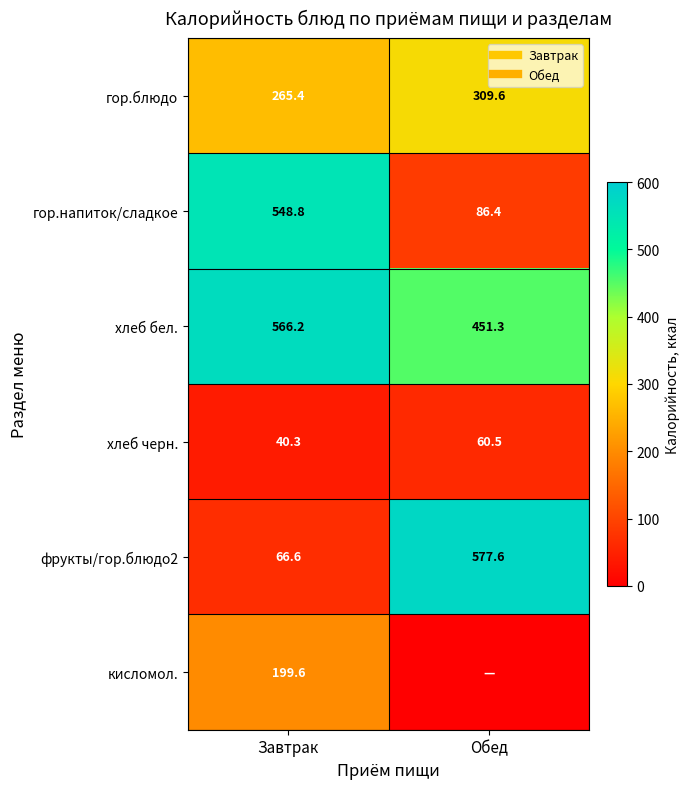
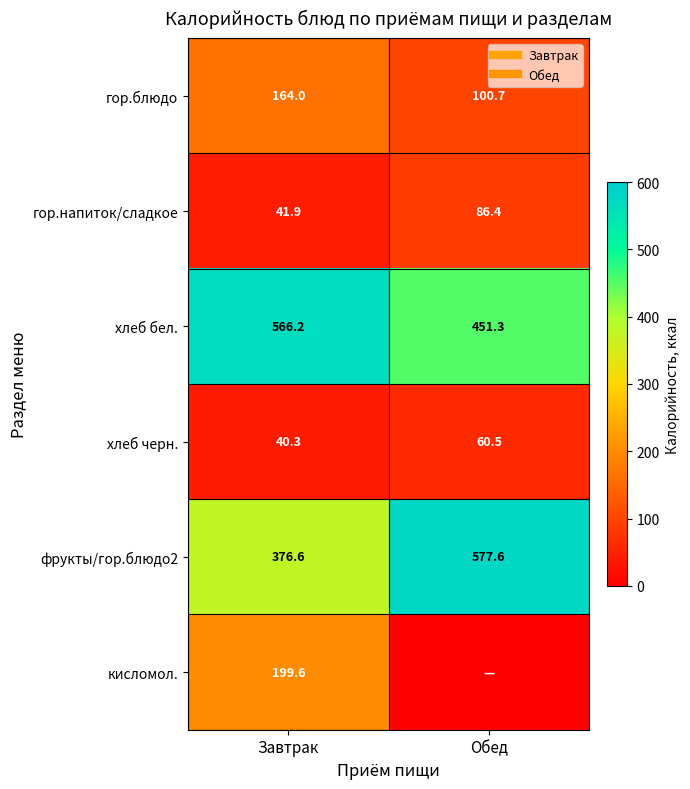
  {
    "гор.блюдо": {
-     "Завтрак": 265.4,
-     "Обед": 309.6
+     "Завтрак": 164.0,
+     "Обед": 100.7
    },
    "гор.напиток/сладкое": {
-     "Завтрак": 548.8,
+     "Завтрак": 41.9,
      "Обед": 86.4
    },
    "хлеб бел.": {
      "Завтрак": 566.2,
      "Обед": 451.3
    },
    "хлеб черн.": {
      "Завтрак": 40.3,
      "Обед": 60.5
    },
    "фрукты/гор.блюдо2": {
-     "Завтрак": 66.6,
+     "Завтрак": 376.6,
      "Обед": 577.6
    },
    "кисломол.": {
      "Завтрак": 199.6
    }
  }
